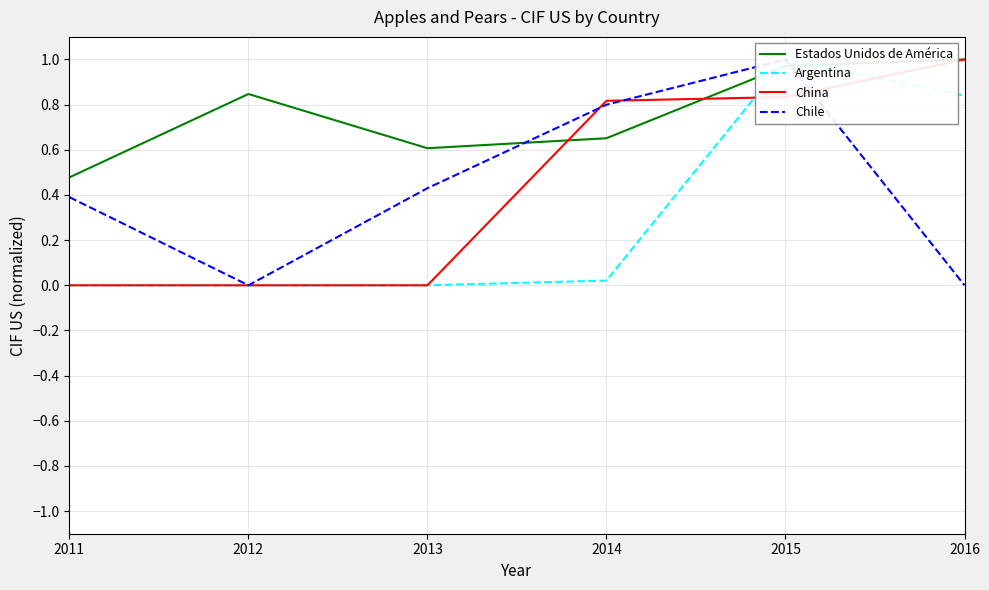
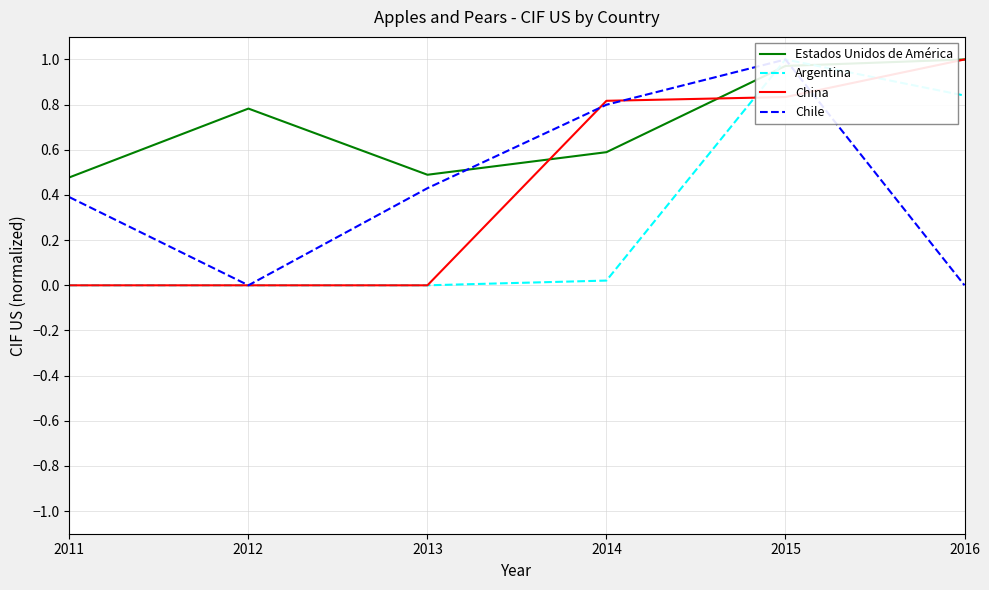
  {
    "Estados Unidos de América": {
      "2011": 0.48,
-     "2012": 0.85,
-     "2013": 0.61,
-     "2014": 0.65
+     "2012": 0.78,
+     "2013": 0.49,
+     "2014": 0.59
    },
    "Argentina": {
      "2014": 0.02,
      "2016": 0.84
    },
    "China": {
      "2014": 0.82
    },
    "Chile": {
      "2011": 0.39,
      "2013": 0.43,
      "2014": 0.80,
      "2016": 0.00
    }
  }
